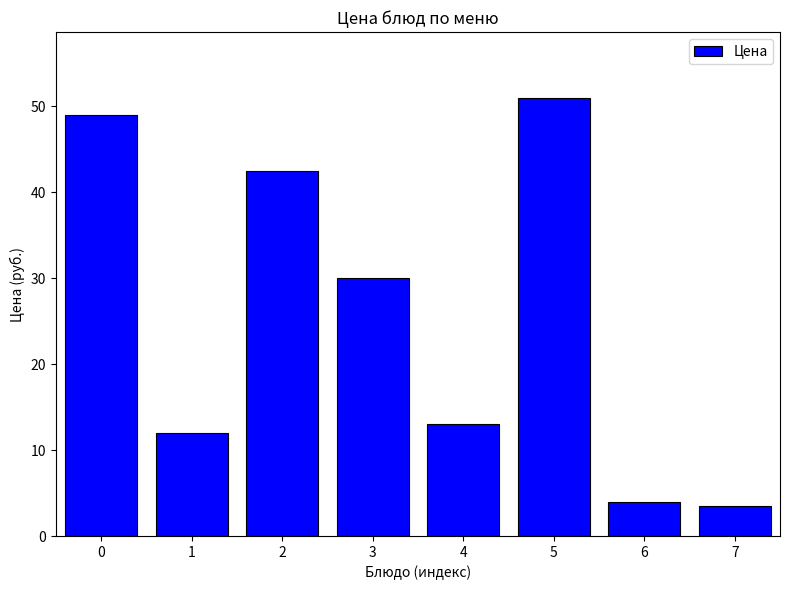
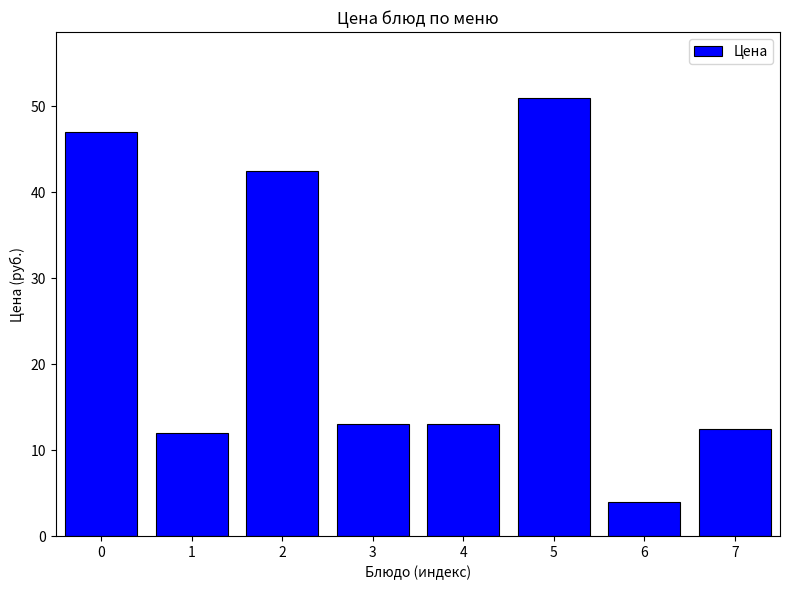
  {
-   "0": 49,
+   "0": 47,
    "1": 12,
    "2": 42,
-   "3": 30,
+   "3": 13,
    "4": 13,
    "5": 51,
    "6": 4,
-   "7": 4
+   "7": 13
  }
